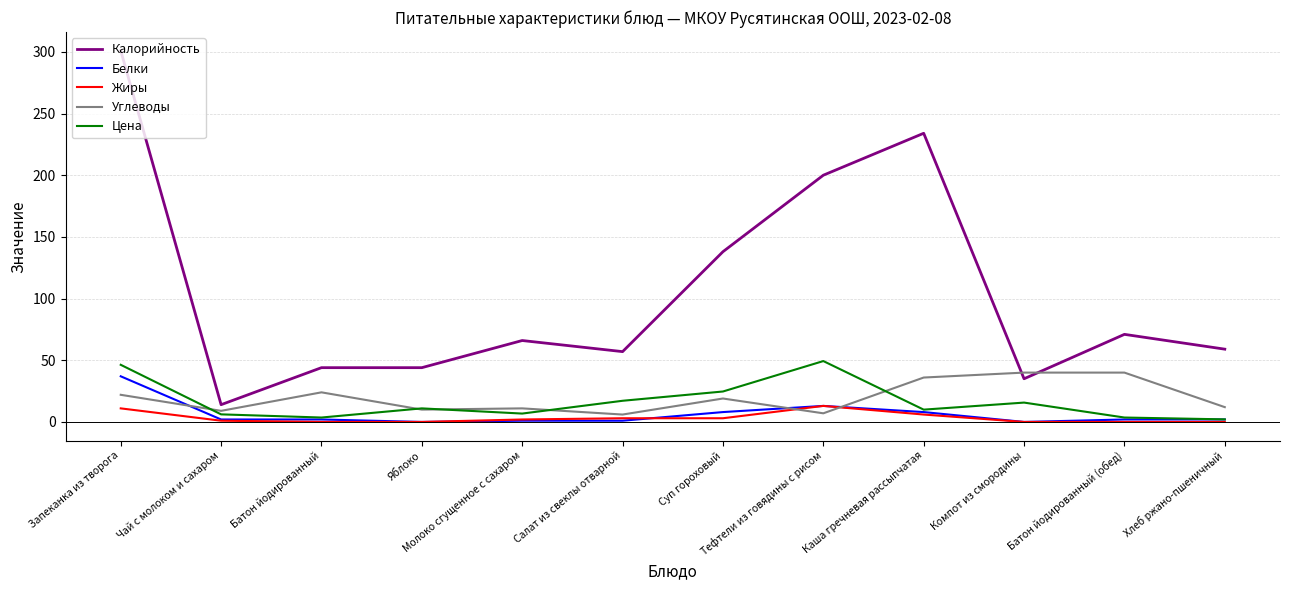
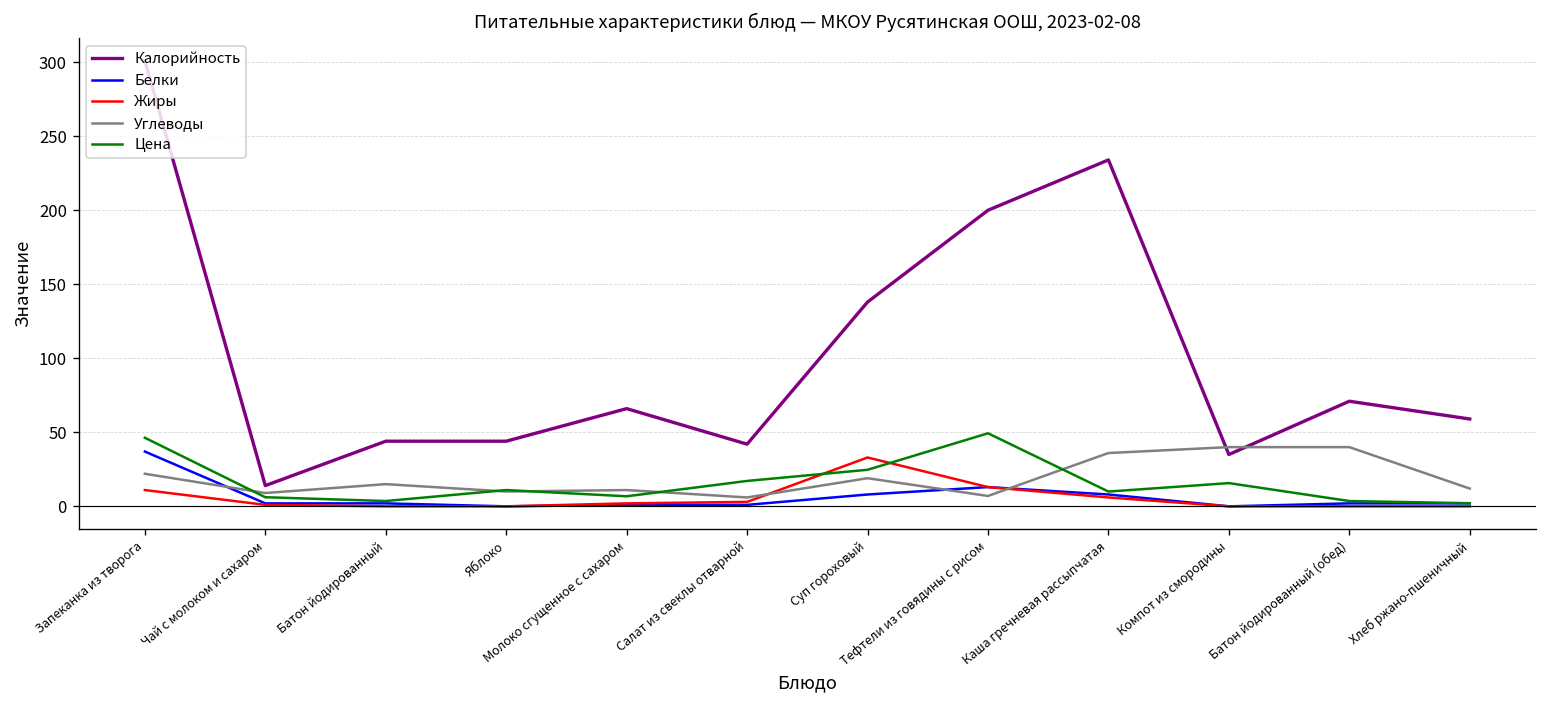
  {
    "Калорийность": {
      "Чай с молоком и сахаром": 14,
      "Батон йодированный": 44,
      "Яблоко": 44,
      "Молоко сгущенное с сахаром": 66,
-     "Салат из свеклы отварной": 57,
+     "Салат из свеклы отварной": 42,
      "Суп гороховый": 138,
      "Тефтели из говядины с рисом": 200,
      "Каша гречневая рассыпчатая": 234,
      "Компот из смородины": 35,
      "Батон йодированный (обед)": 71,
      "Хлеб ржано-пшеничный": 59
    },
    "Белки": {
      "Запеканка из творога": 37,
      "Суп гороховый": 8
    },
    "Жиры": {
      "Запеканка из творога": 11,
-     "Суп гороховый": 3
+     "Суп гороховый": 33
    },
    "Углеводы": {
      "Запеканка из творога": 22,
      "Чай с молоком и сахаром": 9,
-     "Батон йодированный": 24,
+     "Батон йодированный": 15,
      "Молоко сгущенное с сахаром": 11,
      "Салат из свеклы отварной": 6,
      "Суп гороховый": 19,
      "Тефтели из говядины с рисом": 7,
      "Каша гречневая рассыпчатая": 36,
      "Компот из смородины": 40,
      "Батон йодированный (обед)": 40,
      "Хлеб ржано-пшеничный": 12
    },
    "Цена": {
      "Запеканка из творога": 46,
      "Чай с молоком и сахаром": 6,
      "Молоко сгущенное с сахаром": 7,
      "Салат из свеклы отварной": 17,
      "Суп гороховый": 25,
      "Тефтели из говядины с рисом": 49,
      "Компот из смородины": 16
    }
  }
